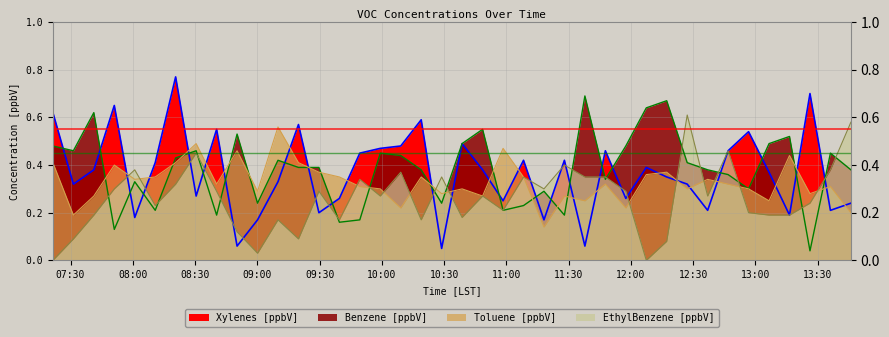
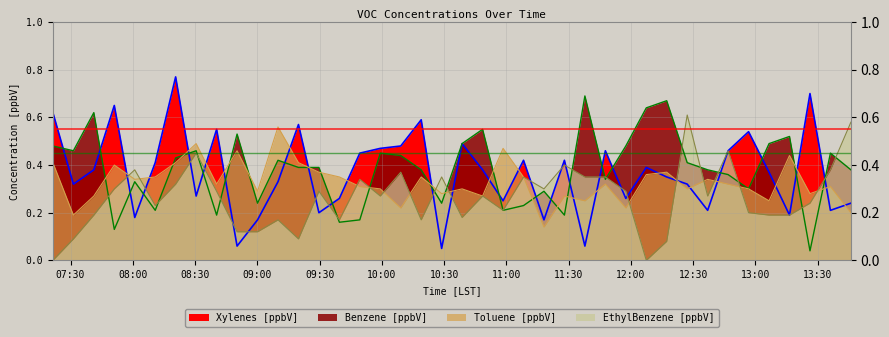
  {
    "Xylenes [ppbV]": {
      "09:00": 0.17
    },
    "Benzene [ppbV]": {
      "09:00": 0.24
    },
    "Toluene [ppbV]": {
      "09:00": 0.29
    },
    "EthylBenzene [ppbV]": {
-     "09:00": 0.03
+     "09:00": 0.12
    }
  }
